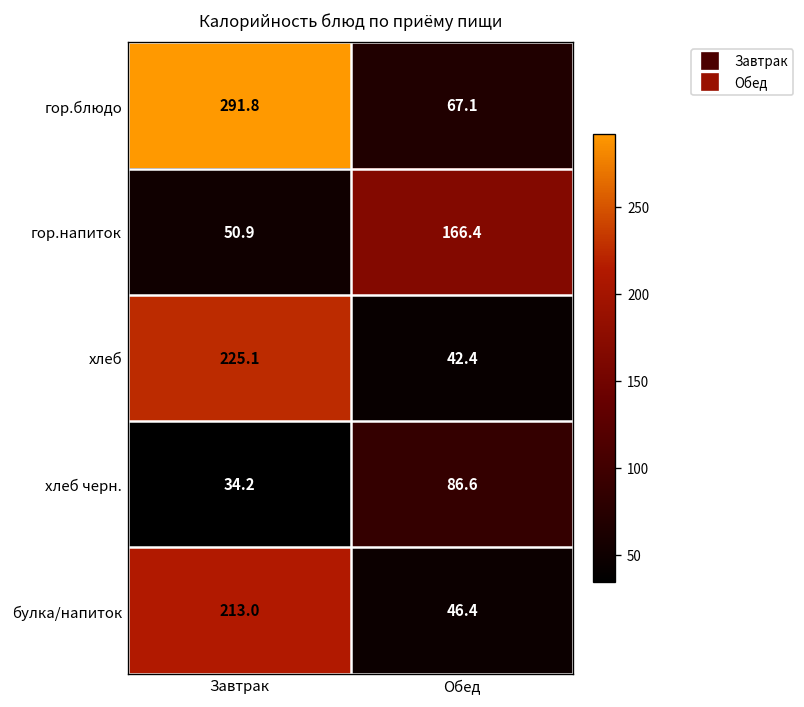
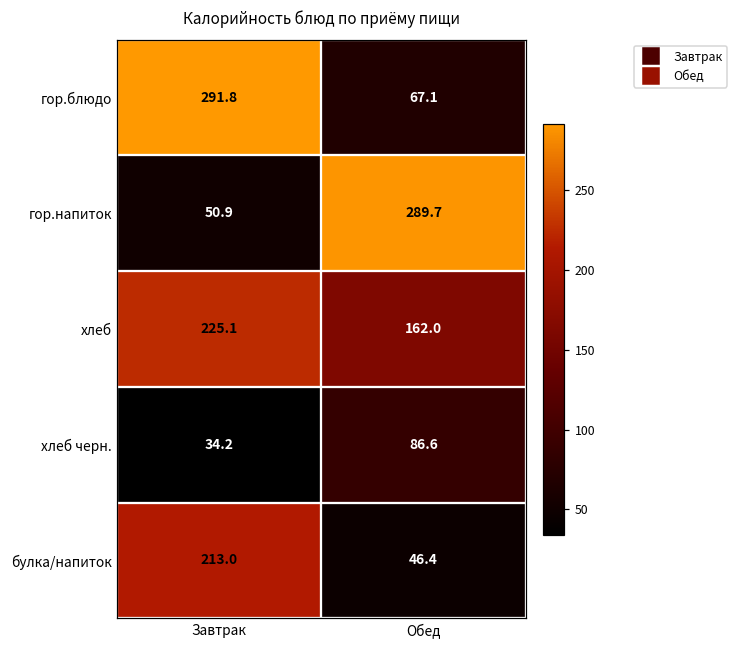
  {
    "гор.блюдо": {
      "Завтрак": 291.8,
      "Обед": 67.1
    },
    "гор.напиток": {
      "Завтрак": 50.9,
-     "Обед": 166.4
+     "Обед": 289.7
    },
    "хлеб": {
      "Завтрак": 225.1,
-     "Обед": 42.4
+     "Обед": 162.0
    },
    "хлеб черн.": {
      "Завтрак": 34.2,
      "Обед": 86.6
    },
    "булка/напиток": {
      "Завтрак": 213.0,
      "Обед": 46.4
    }
  }
